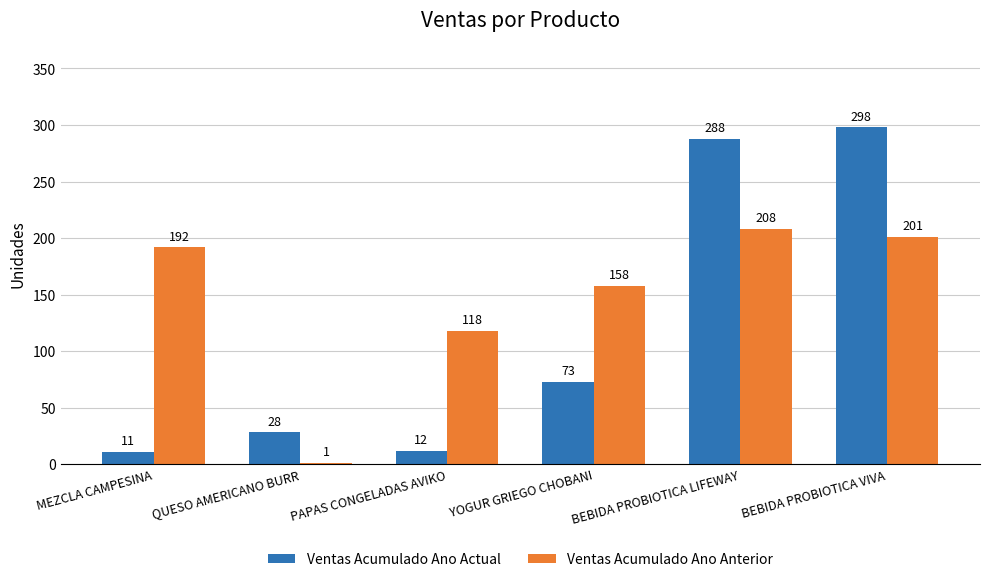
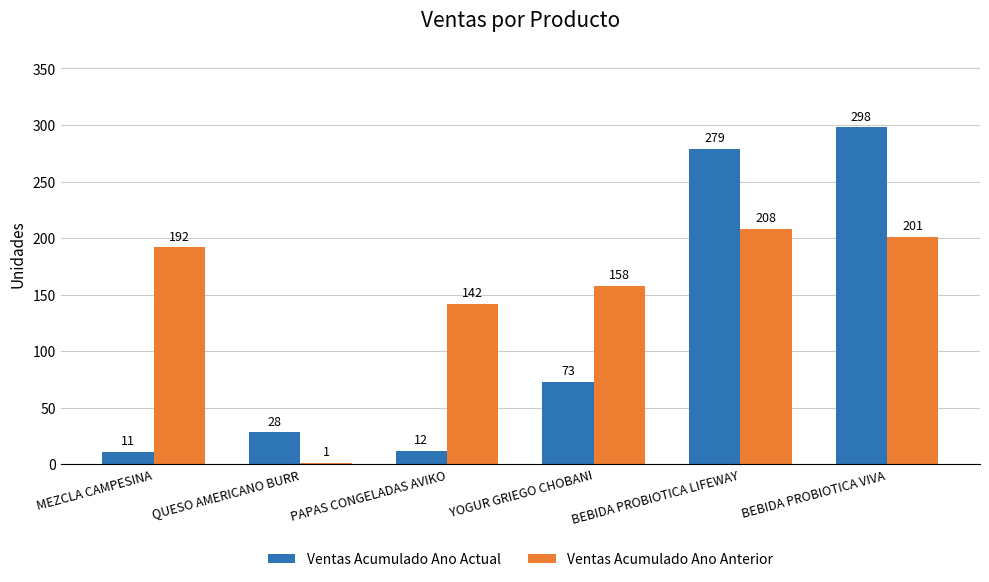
  {
    "Ventas Acumulado Ano Actual": {
      "MEZCLA CAMPESINA": 11,
      "QUESO AMERICANO BURR": 28,
      "PAPAS CONGELADAS AVIKO": 12,
      "YOGUR GRIEGO CHOBANI": 73,
-     "BEBIDA PROBIOTICA LIFEWAY": 288,
+     "BEBIDA PROBIOTICA LIFEWAY": 279,
      "BEBIDA PROBIOTICA VIVA": 298
    },
    "Ventas Acumulado Ano Anterior": {
      "MEZCLA CAMPESINA": 192,
      "QUESO AMERICANO BURR": 1,
-     "PAPAS CONGELADAS AVIKO": 118,
+     "PAPAS CONGELADAS AVIKO": 142,
      "YOGUR GRIEGO CHOBANI": 158,
      "BEBIDA PROBIOTICA LIFEWAY": 208,
      "BEBIDA PROBIOTICA VIVA": 201
    }
  }
